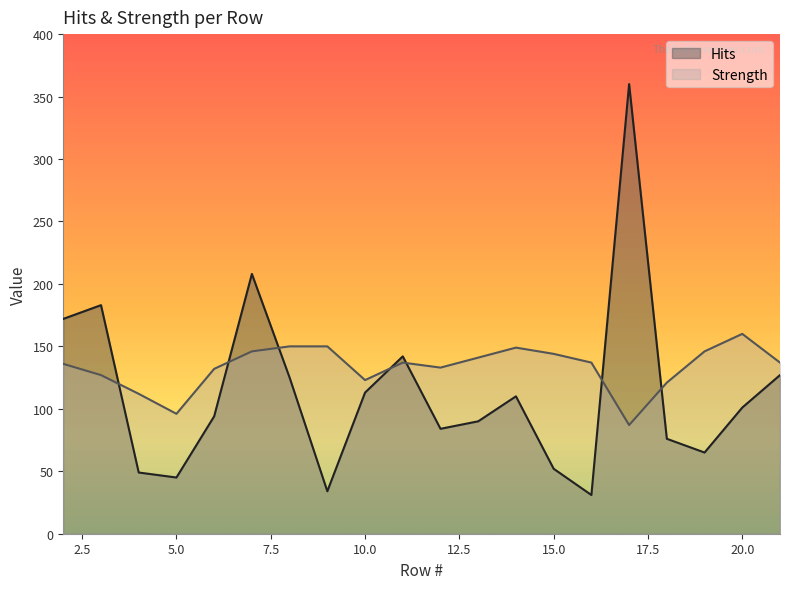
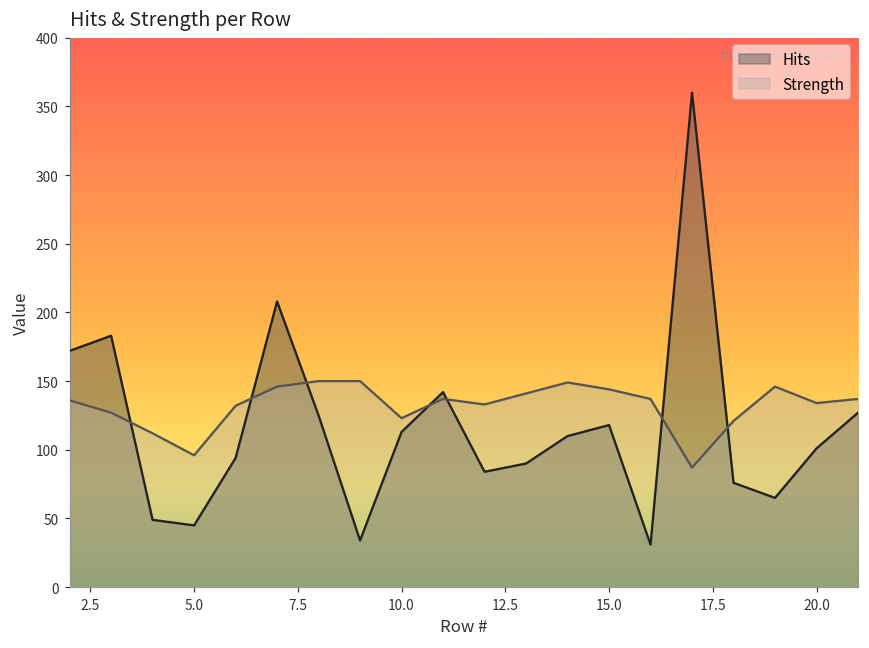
  {
    "Hits": {
      "5.0": 45,
      "10.0": 113,
-     "15.0": 52,
+     "15.0": 118,
      "20.0": 101
    },
    "Strength": {
      "5.0": 96,
      "10.0": 123,
      "15.0": 144,
-     "20.0": 160
+     "20.0": 134
    }
  }
